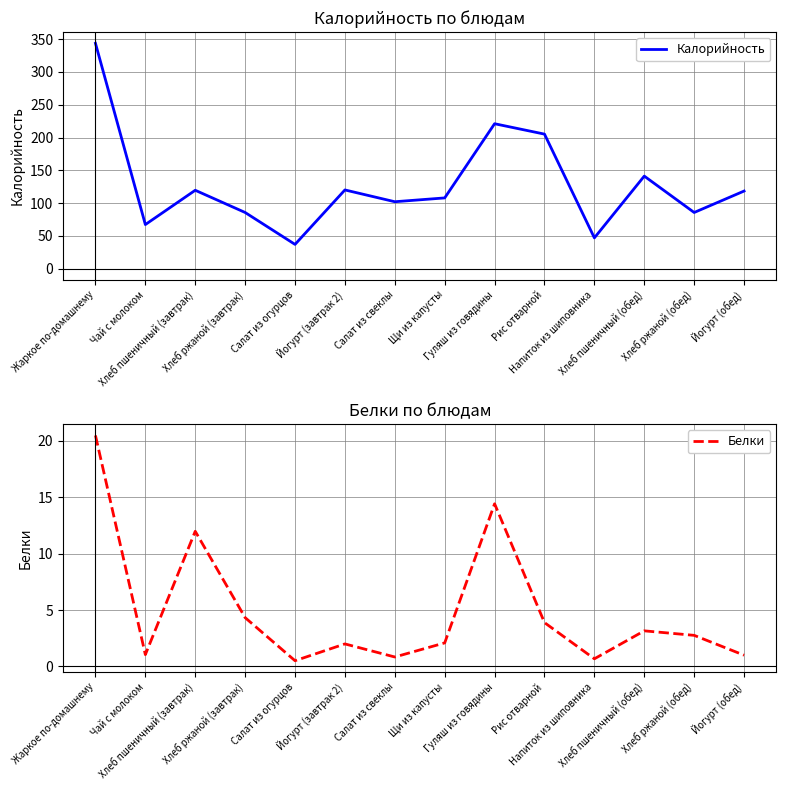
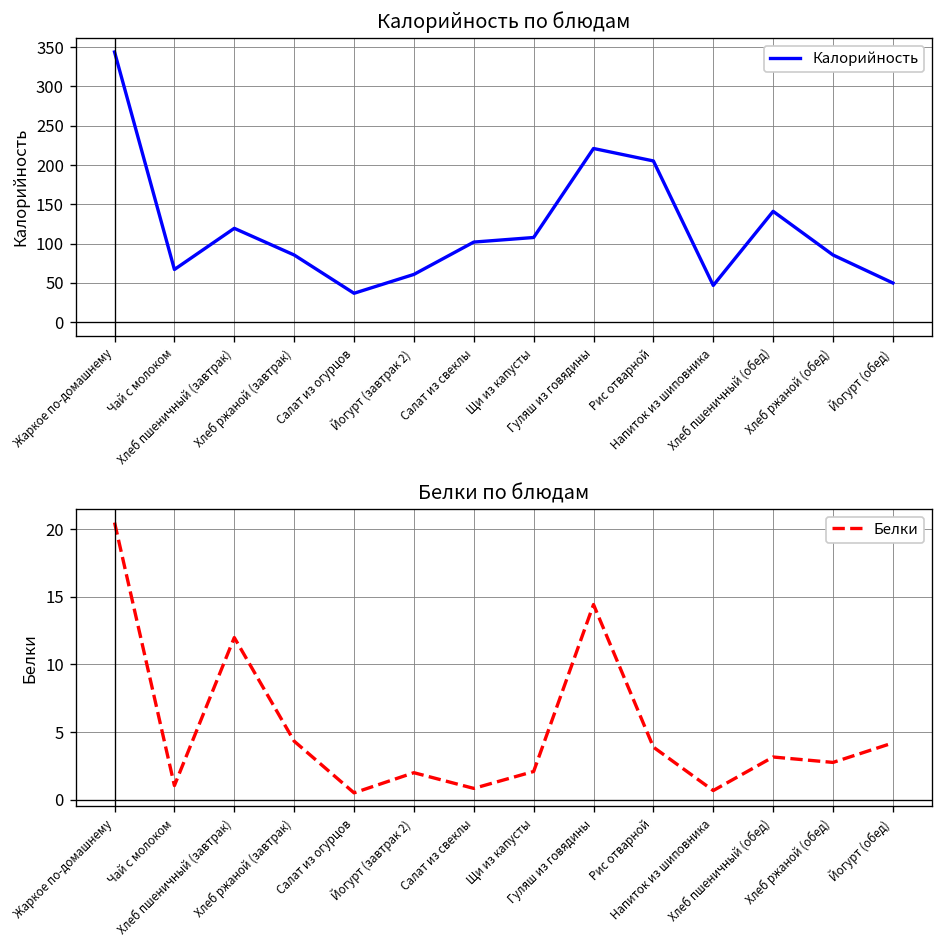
  {
    "Калорийность по блюдам": {
      "Жаркое по-домашнему": 340,
      "Чай с молоком": 70,
      "Хлеб пшеничный (завтрак)": 120,
      "Хлеб ржаной (завтрак)": 90,
      "Салат из огурцов": 40,
-     "Йогурт (завтрак 2)": 120,
+     "Йогурт (завтрак 2)": 60,
      "Салат из свеклы": 100,
      "Щи из капусты": 110,
      "Гуляш из говядины": 220,
      "Рис отварной": 210,
      "Напиток из шиповника": 50,
      "Хлеб пшеничный (обед)": 140,
      "Хлеб ржаной (обед)": 90,
-     "Йогурт (обед)": 120
+     "Йогурт (обед)": 50
    },
    "Белки по блюдам": {
      "Жаркое по-домашнему": 20.5,
      "Чай с молоком": 1.1,
      "Хлеб пшеничный (завтрак)": 12.0,
      "Хлеб ржаной (завтрак)": 4.3,
      "Салат из огурцов": 0.5,
      "Йогурт (завтрак 2)": 2.0,
      "Салат из свеклы": 0.8,
      "Щи из капусты": 2.1,
      "Гуляш из говядины": 14.4,
      "Рис отварной": 3.9,
      "Напиток из шиповника": 0.7,
      "Хлеб пшеничный (обед)": 3.2,
      "Хлеб ржаной (обед)": 2.8,
-     "Йогурт (обед)": 1.0
+     "Йогурт (обед)": 4.2
    }
  }
